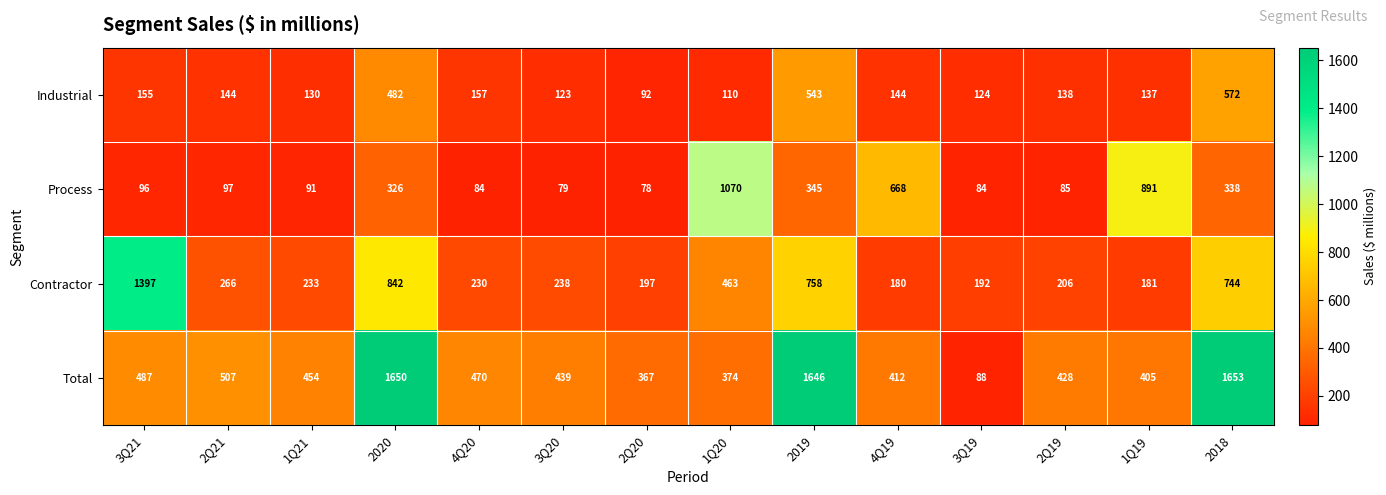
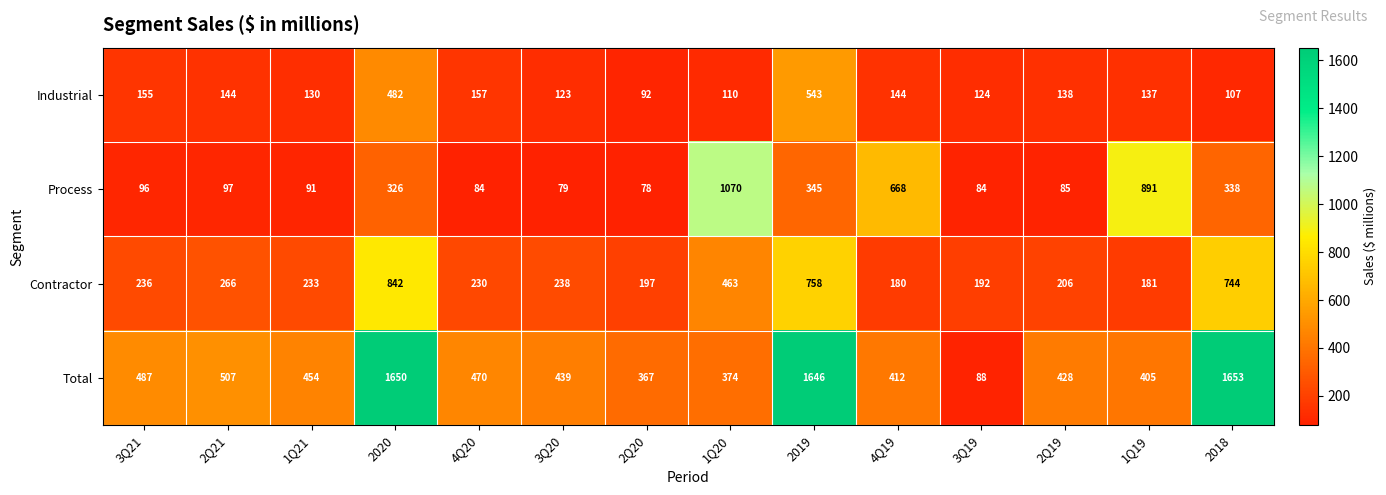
  {
    "Industrial": {
      "3Q21": 155,
      "2Q21": 144,
      "1Q21": 130,
      "2020": 482,
      "4Q20": 157,
      "3Q20": 123,
      "2Q20": 92,
      "1Q20": 110,
      "2019": 543,
      "4Q19": 144,
      "3Q19": 124,
      "2Q19": 138,
      "1Q19": 137,
-     "2018": 572
+     "2018": 107
    },
    "Process": {
      "3Q21": 96,
      "2Q21": 97,
      "1Q21": 91,
      "2020": 326,
      "4Q20": 84,
      "3Q20": 79,
      "2Q20": 78,
      "1Q20": 1070,
      "2019": 345,
      "4Q19": 668,
      "3Q19": 84,
      "2Q19": 85,
      "1Q19": 891,
      "2018": 338
    },
    "Contractor": {
-     "3Q21": 1397,
+     "3Q21": 236,
      "2Q21": 266,
      "1Q21": 233,
      "2020": 842,
      "4Q20": 230,
      "3Q20": 238,
      "2Q20": 197,
      "1Q20": 463,
      "2019": 758,
      "4Q19": 180,
      "3Q19": 192,
      "2Q19": 206,
      "1Q19": 181,
      "2018": 744
    },
    "Total": {
      "3Q21": 487,
      "2Q21": 507,
      "1Q21": 454,
      "2020": 1650,
      "4Q20": 470,
      "3Q20": 439,
      "2Q20": 367,
      "1Q20": 374,
      "2019": 1646,
      "4Q19": 412,
      "3Q19": 88,
      "2Q19": 428,
      "1Q19": 405,
      "2018": 1653
    }
  }
